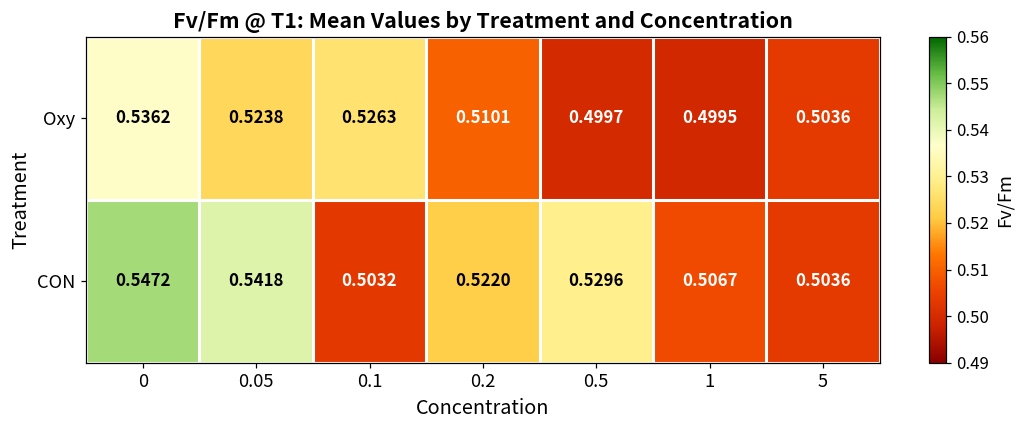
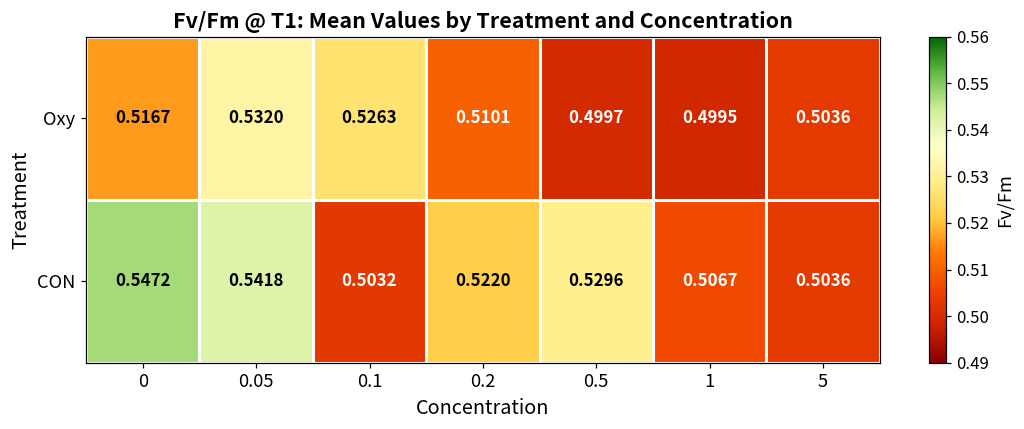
  {
    "Oxy": {
-     "0": 0.5362,
-     "0.05": 0.5238,
+     "0": 0.5167,
+     "0.05": 0.5320,
      "0.1": 0.5263,
      "0.2": 0.5101,
      "0.5": 0.4997,
      "1": 0.4995,
      "5": 0.5036
    },
    "CON": {
      "0": 0.5472,
      "0.05": 0.5418,
      "0.1": 0.5032,
      "0.2": 0.5220,
      "0.5": 0.5296,
      "1": 0.5067,
      "5": 0.5036
    }
  }
